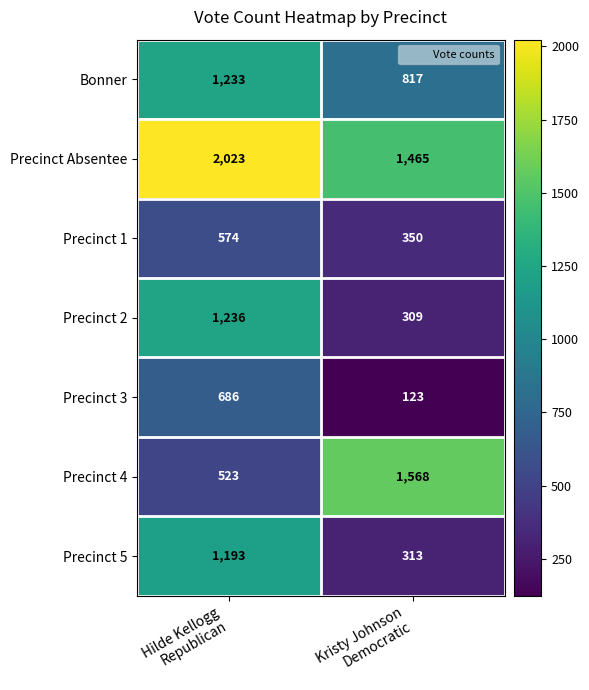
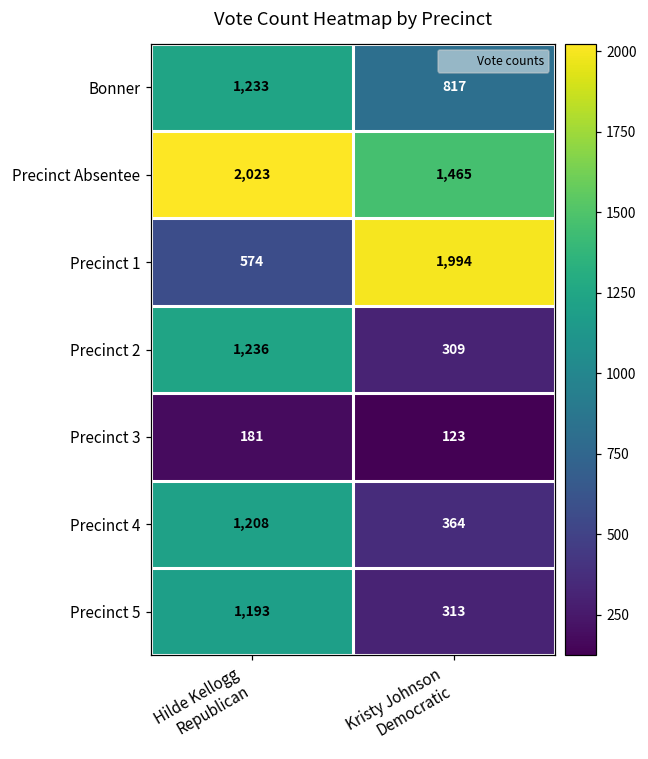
  {
    "Bonner": {
      "Hilde Kellogg Republican": "1,233",
      "Kristy Johnson Democratic": "817"
    },
    "Precinct Absentee": {
      "Hilde Kellogg Republican": "2,023",
      "Kristy Johnson Democratic": "1,465"
    },
    "Precinct 1": {
      "Hilde Kellogg Republican": "574",
-     "Kristy Johnson Democratic": "350"
+     "Kristy Johnson Democratic": "1,994"
    },
    "Precinct 2": {
      "Hilde Kellogg Republican": "1,236",
      "Kristy Johnson Democratic": "309"
    },
    "Precinct 3": {
-     "Hilde Kellogg Republican": "686",
+     "Hilde Kellogg Republican": "181",
      "Kristy Johnson Democratic": "123"
    },
    "Precinct 4": {
-     "Hilde Kellogg Republican": "523",
-     "Kristy Johnson Democratic": "1,568"
+     "Hilde Kellogg Republican": "1,208",
+     "Kristy Johnson Democratic": "364"
    },
    "Precinct 5": {
      "Hilde Kellogg Republican": "1,193",
      "Kristy Johnson Democratic": "313"
    }
  }
